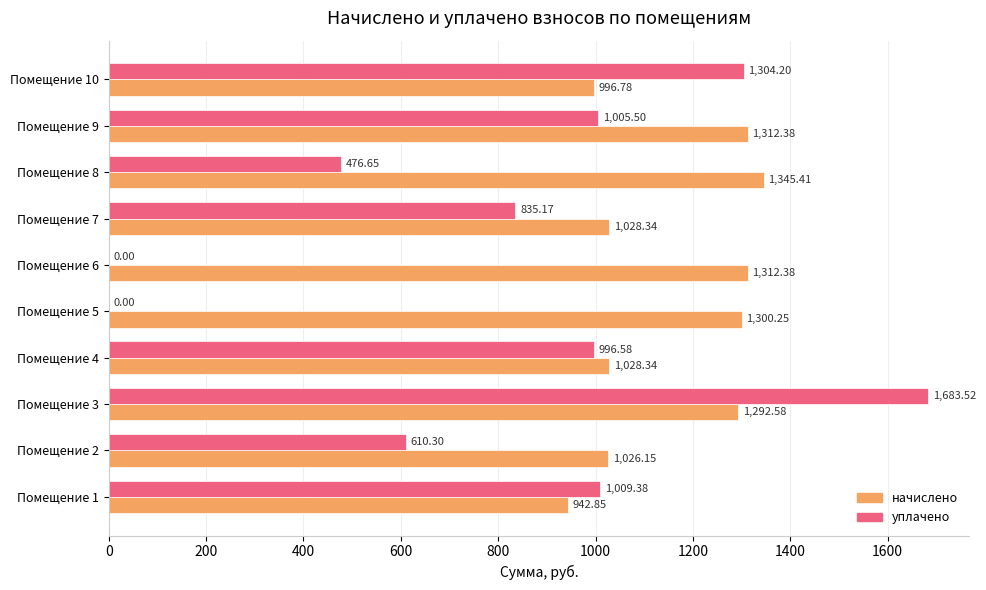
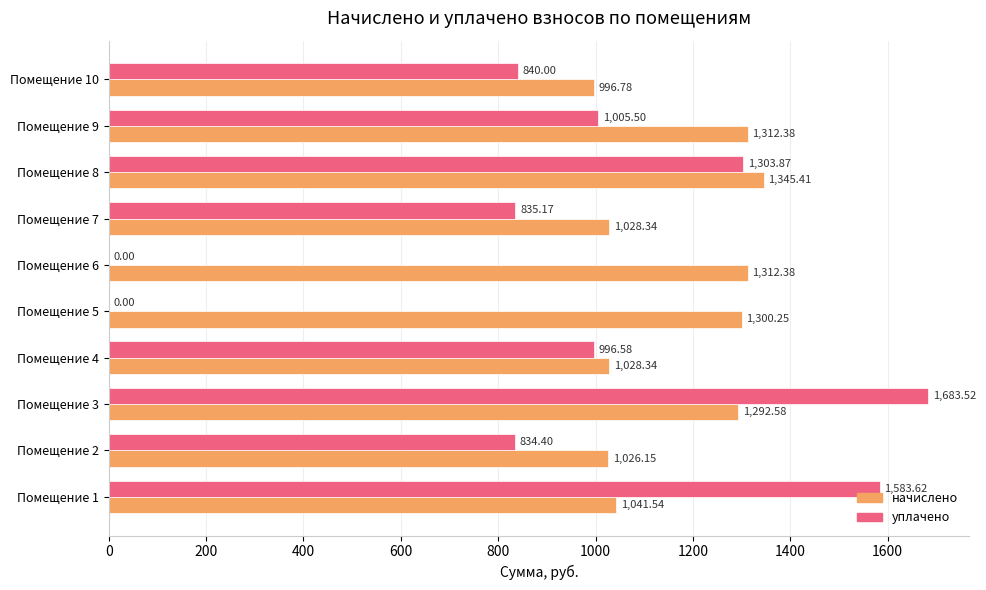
  {
    "начислено": {
      "Помещение 10": "996.78",
      "Помещение 9": "1,312.38",
      "Помещение 8": "1,345.41",
      "Помещение 7": "1,028.34",
      "Помещение 6": "1,312.38",
      "Помещение 5": "1,300.25",
      "Помещение 4": "1,028.34",
      "Помещение 3": "1,292.58",
      "Помещение 2": "1,026.15",
-     "Помещение 1": "942.85"
+     "Помещение 1": "1,041.54"
    },
    "уплачено": {
-     "Помещение 10": "1,304.20",
+     "Помещение 10": "840.00",
      "Помещение 9": "1,005.50",
-     "Помещение 8": "476.65",
+     "Помещение 8": "1,303.87",
      "Помещение 7": "835.17",
      "Помещение 6": "0.00",
      "Помещение 5": "0.00",
      "Помещение 4": "996.58",
      "Помещение 3": "1,683.52",
-     "Помещение 2": "610.30",
-     "Помещение 1": "1,009.38"
+     "Помещение 2": "834.40",
+     "Помещение 1": "1,583.62"
    }
  }
